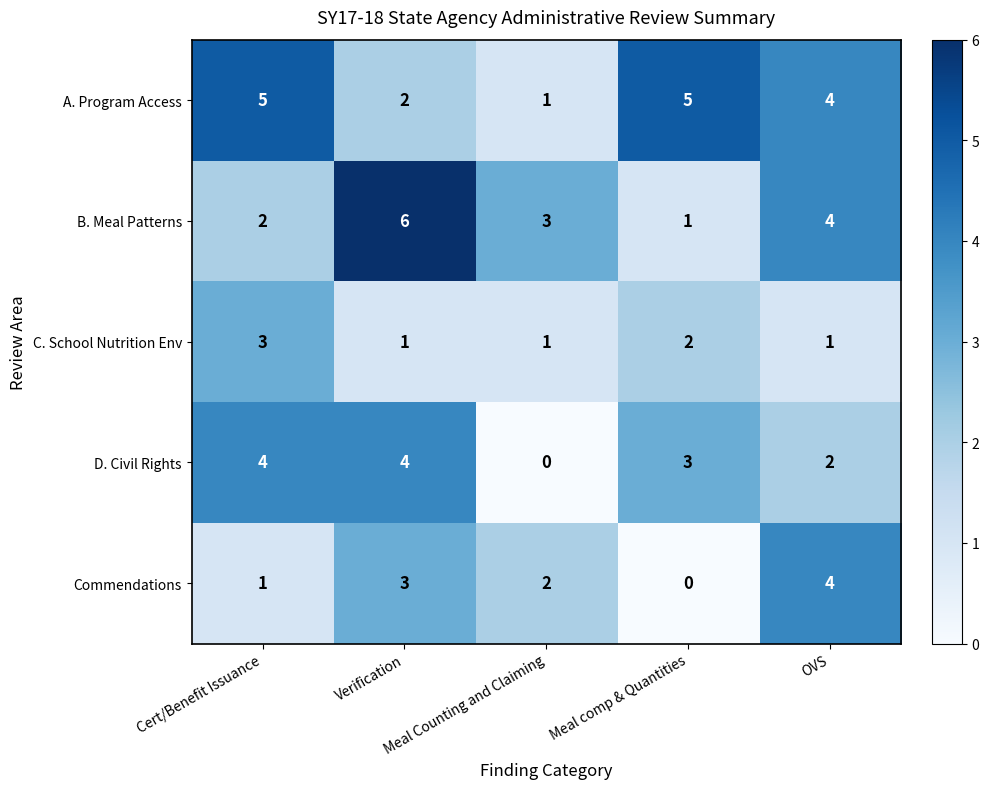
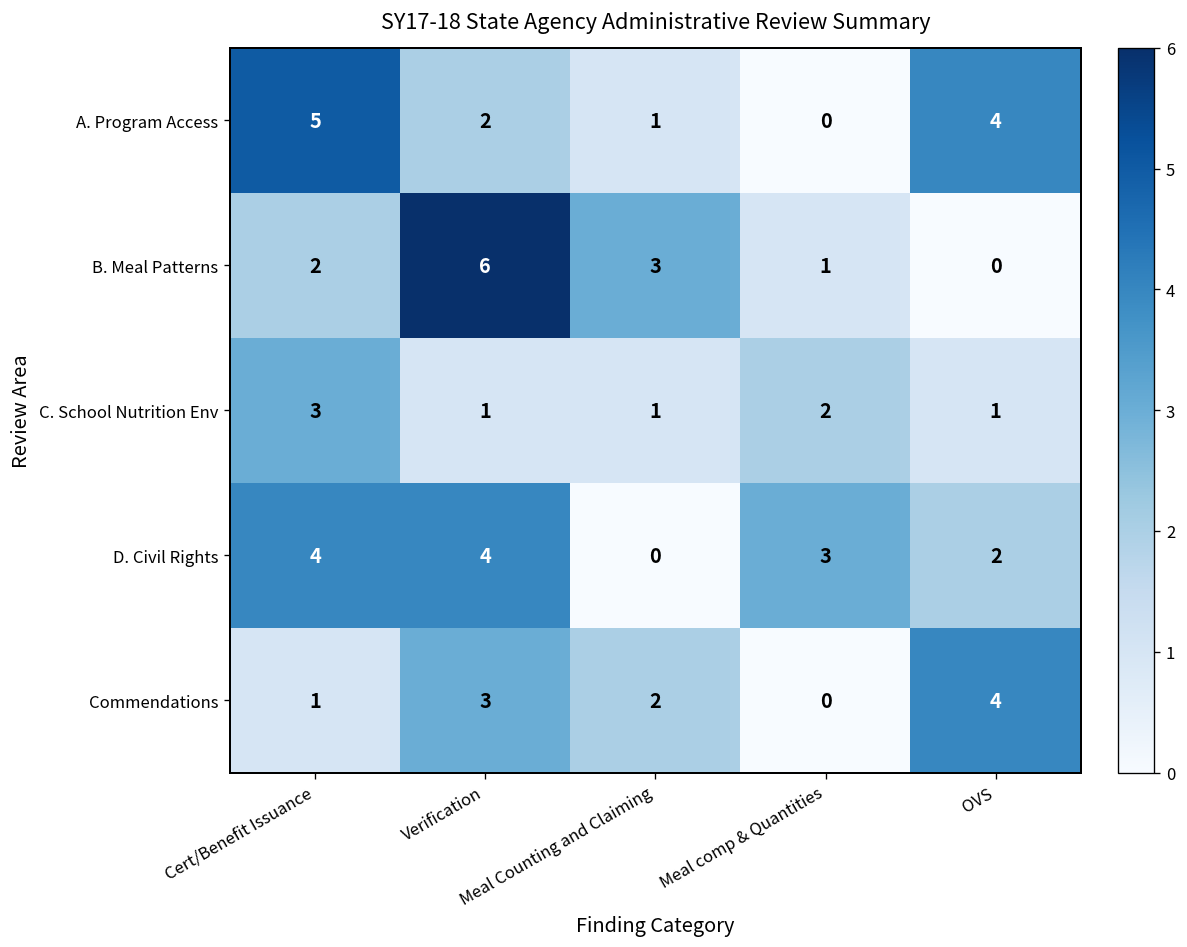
  {
    "A. Program Access": {
      "Cert/Benefit Issuance": 5,
      "Verification": 2,
      "Meal Counting and Claiming": 1,
-     "Meal comp & Quantities": 5,
+     "Meal comp & Quantities": 0,
      "OVS": 4
    },
    "B. Meal Patterns": {
      "Cert/Benefit Issuance": 2,
      "Verification": 6,
      "Meal Counting and Claiming": 3,
      "Meal comp & Quantities": 1,
-     "OVS": 4
+     "OVS": 0
    },
    "C. School Nutrition Env": {
      "Cert/Benefit Issuance": 3,
      "Verification": 1,
      "Meal Counting and Claiming": 1,
      "Meal comp & Quantities": 2,
      "OVS": 1
    },
    "D. Civil Rights": {
      "Cert/Benefit Issuance": 4,
      "Verification": 4,
      "Meal Counting and Claiming": 0,
      "Meal comp & Quantities": 3,
      "OVS": 2
    },
    "Commendations": {
      "Cert/Benefit Issuance": 1,
      "Verification": 3,
      "Meal Counting and Claiming": 2,
      "Meal comp & Quantities": 0,
      "OVS": 4
    }
  }
